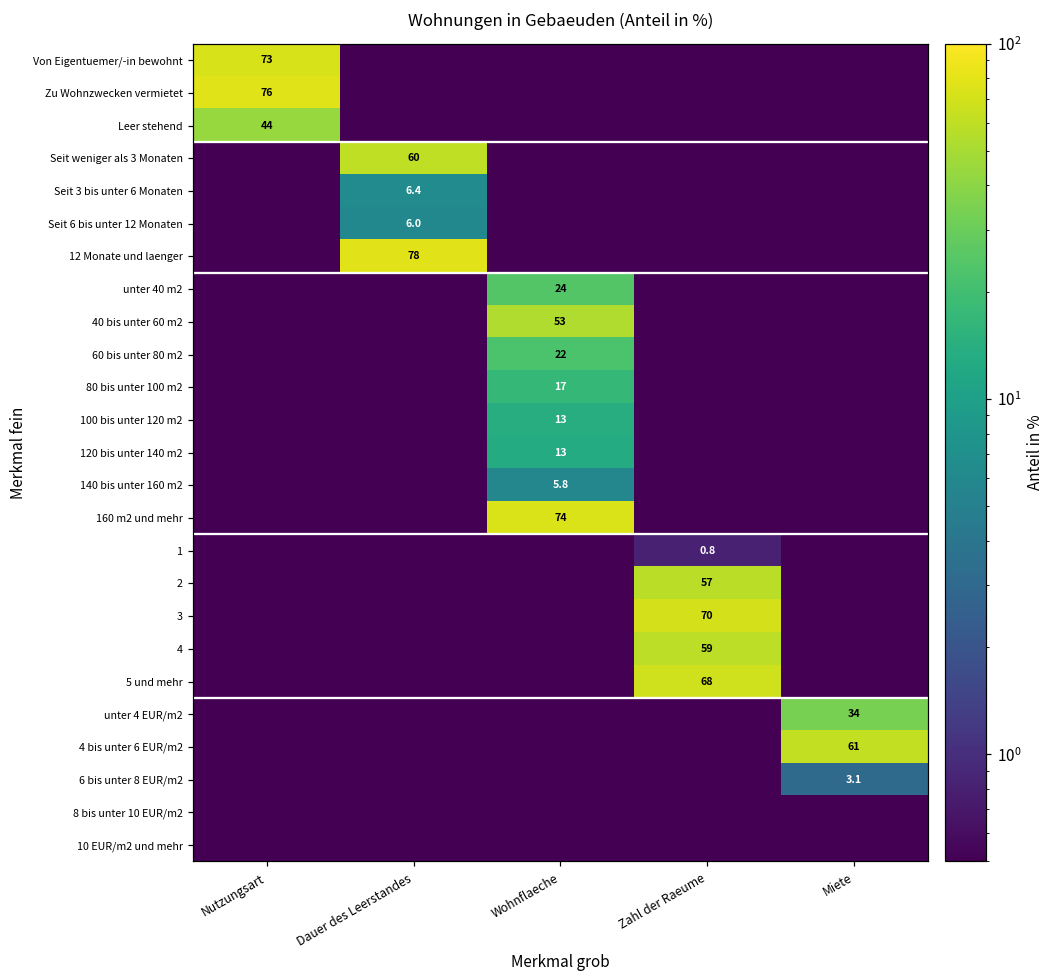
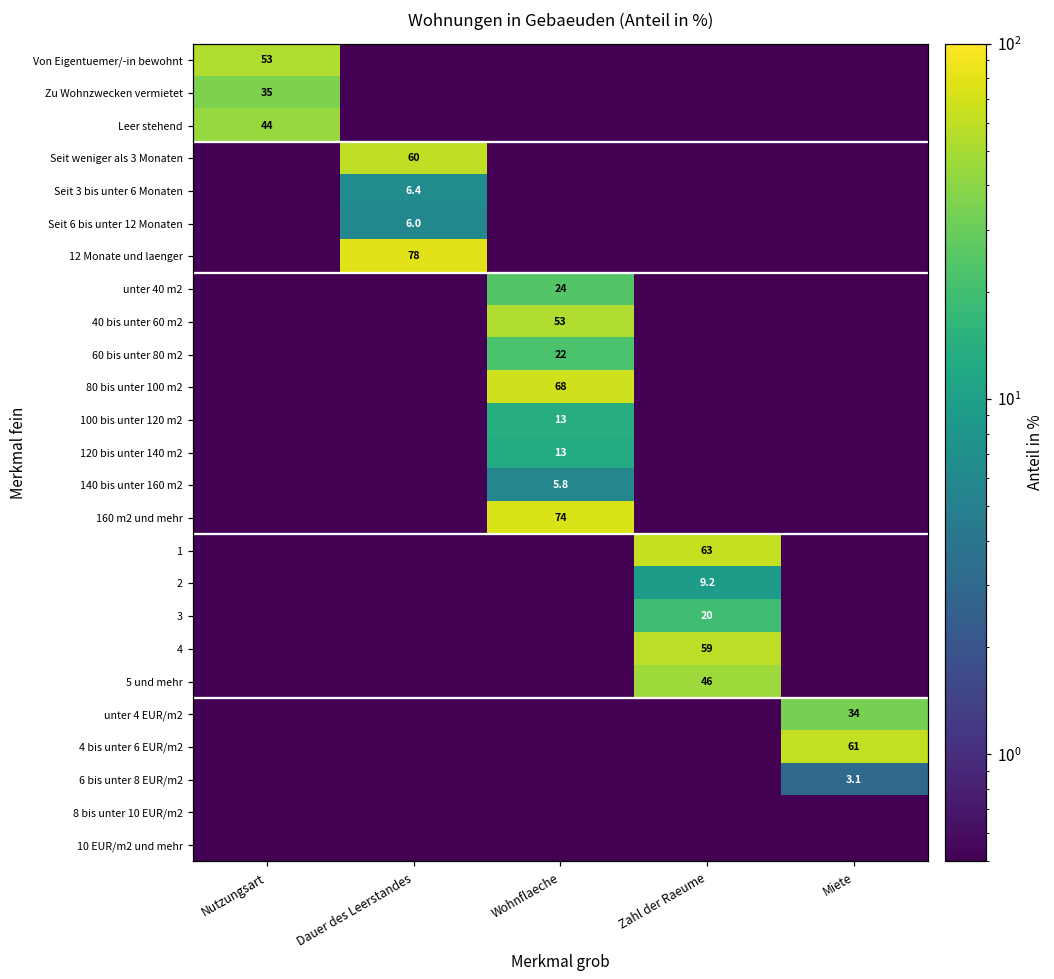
  {
    "Von Eigentuemer/-in bewohnt": {
-     "Nutzungsart": 73
+     "Nutzungsart": 53
    },
    "Zu Wohnzwecken vermietet": {
-     "Nutzungsart": 76
+     "Nutzungsart": 35
    },
    "Leer stehend": {
      "Nutzungsart": 44
    },
    "Seit weniger als 3 Monaten": {
      "Dauer des Leerstandes": 60
    },
    "Seit 3 bis unter 6 Monaten": {
      "Dauer des Leerstandes": 6.4
    },
    "Seit 6 bis unter 12 Monaten": {
      "Dauer des Leerstandes": 6.0
    },
    "12 Monate und laenger": {
      "Dauer des Leerstandes": 78
    },
    "unter 40 m2": {
      "Wohnflaeche": 24
    },
    "40 bis unter 60 m2": {
      "Wohnflaeche": 53
    },
    "60 bis unter 80 m2": {
      "Wohnflaeche": 22
    },
    "80 bis unter 100 m2": {
-     "Wohnflaeche": 17
+     "Wohnflaeche": 68
    },
    "100 bis unter 120 m2": {
      "Wohnflaeche": 13
    },
    "120 bis unter 140 m2": {
      "Wohnflaeche": 13
    },
    "140 bis unter 160 m2": {
      "Wohnflaeche": 5.8
    },
    "160 m2 und mehr": {
      "Wohnflaeche": 74
    },
    "1": {
-     "Zahl der Raeume": 0.8
+     "Zahl der Raeume": 63
    },
    "2": {
-     "Zahl der Raeume": 57
+     "Zahl der Raeume": 9.2
    },
    "3": {
-     "Zahl der Raeume": 70
+     "Zahl der Raeume": 20
    },
    "4": {
      "Zahl der Raeume": 59
    },
    "5 und mehr": {
-     "Zahl der Raeume": 68
+     "Zahl der Raeume": 46
    },
    "unter 4 EUR/m2": {
      "Miete": 34
    },
    "4 bis unter 6 EUR/m2": {
      "Miete": 61
    },
    "6 bis unter 8 EUR/m2": {
      "Miete": 3.1
    }
  }
